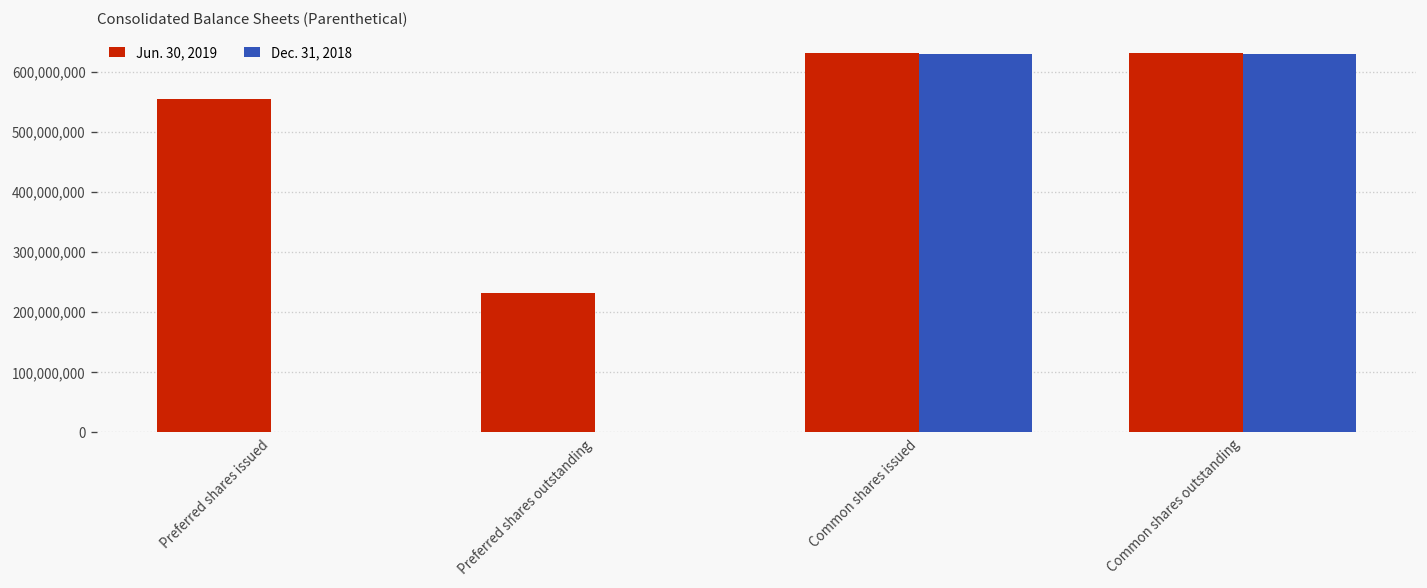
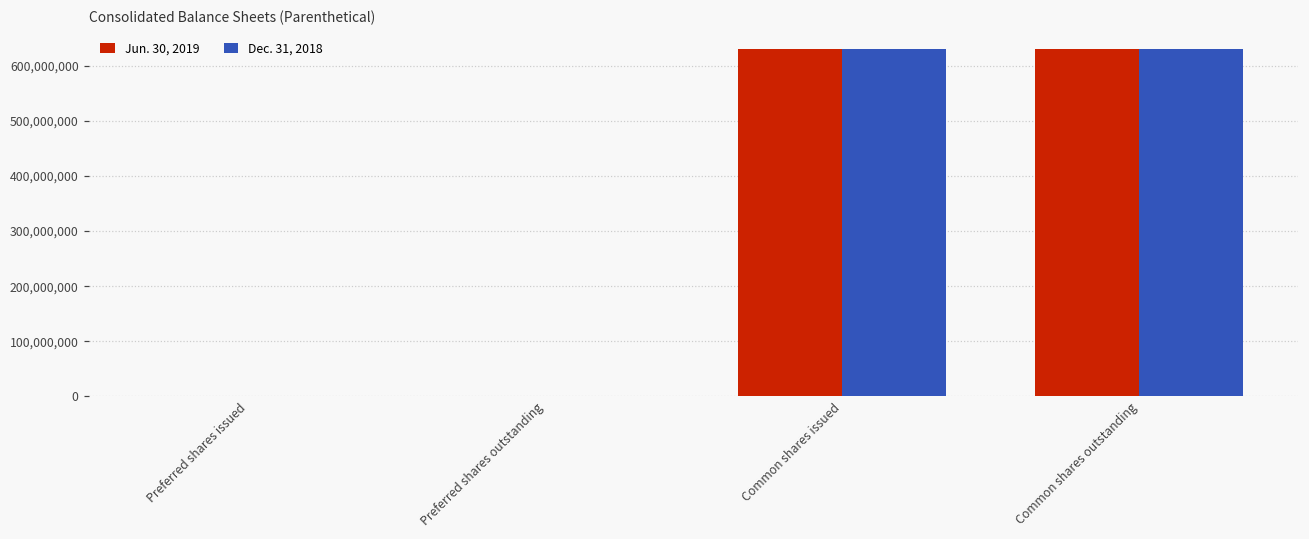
  {
    "Jun. 30, 2019": {
-     "Preferred shares issued": "560,000,000",
-     "Preferred shares outstanding": "230,000,000",
+     "Preferred shares issued": "0",
+     "Preferred shares outstanding": "0",
      "Common shares issued": "630,000,000",
      "Common shares outstanding": "630,000,000"
    },
    "Dec. 31, 2018": {
      "Common shares issued": "630,000,000",
      "Common shares outstanding": "630,000,000"
    }
  }
